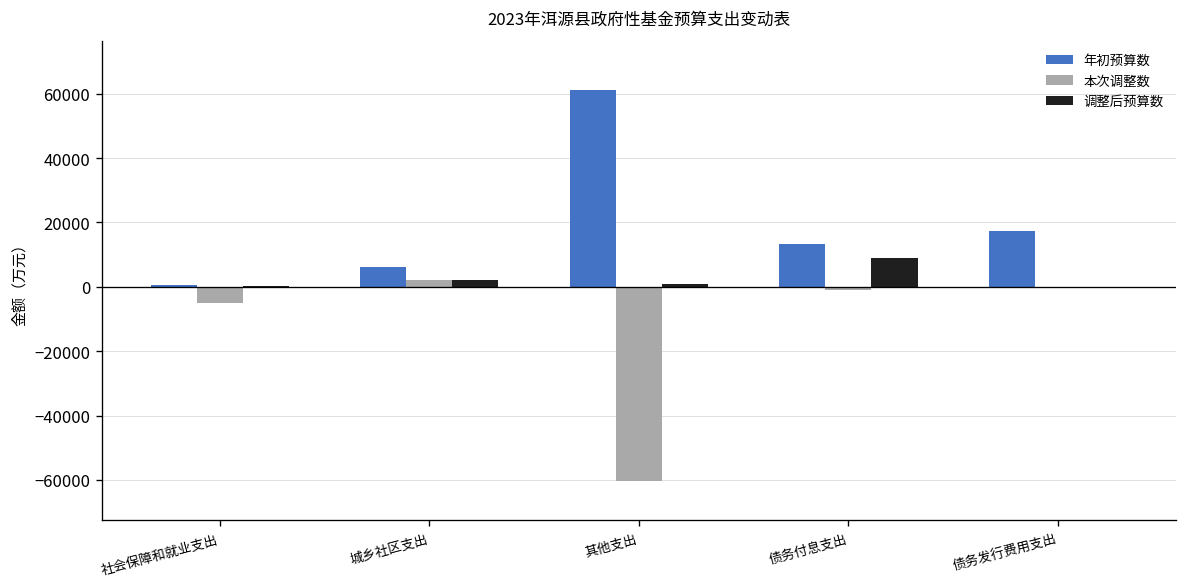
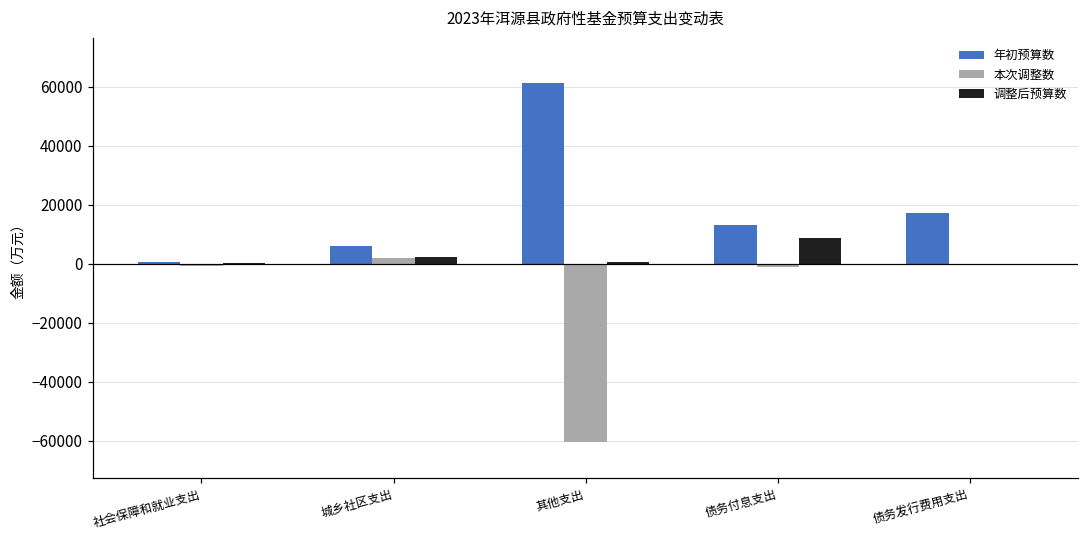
  {
    "年初预算数": {
      "城乡社区支出": 6000,
      "其他支出": 61000,
      "债务付息支出": 13000,
      "债务发行费用支出": 17000
    },
    "本次调整数": {
-     "社会保障和就业支出": -5000,
+     "社会保障和就业支出": -1000,
      "城乡社区支出": 2000,
      "其他支出": -60000,
      "债务付息支出": -1000
    },
    "调整后预算数": {
      "城乡社区支出": 2000,
      "债务付息支出": 9000
    }
  }
